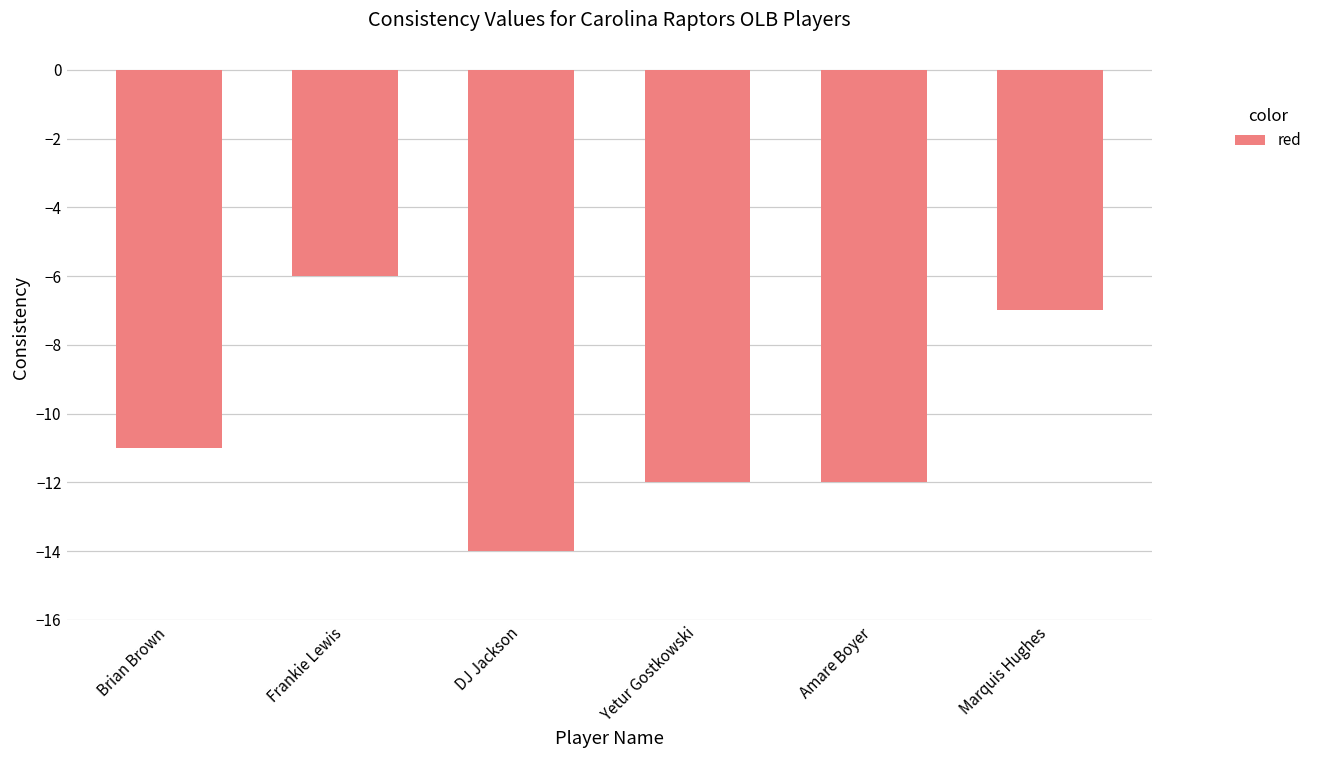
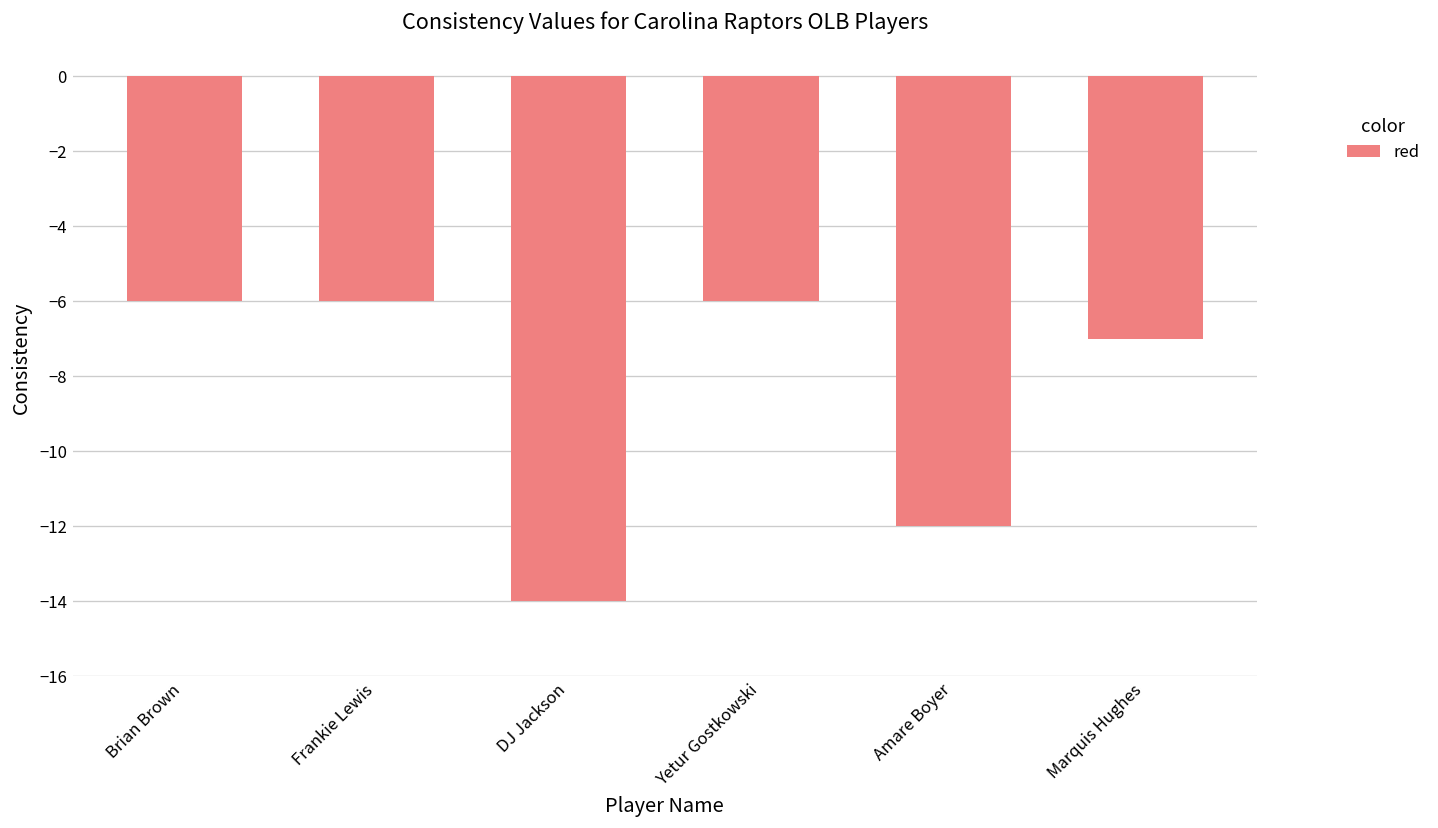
  {
-   "Brian Brown": -11,
+   "Brian Brown": -6,
    "Frankie Lewis": -6,
    "DJ Jackson": -14,
-   "Yetur Gostkowski": -12,
+   "Yetur Gostkowski": -6,
    "Amare Boyer": -12,
    "Marquis Hughes": -7
  }
